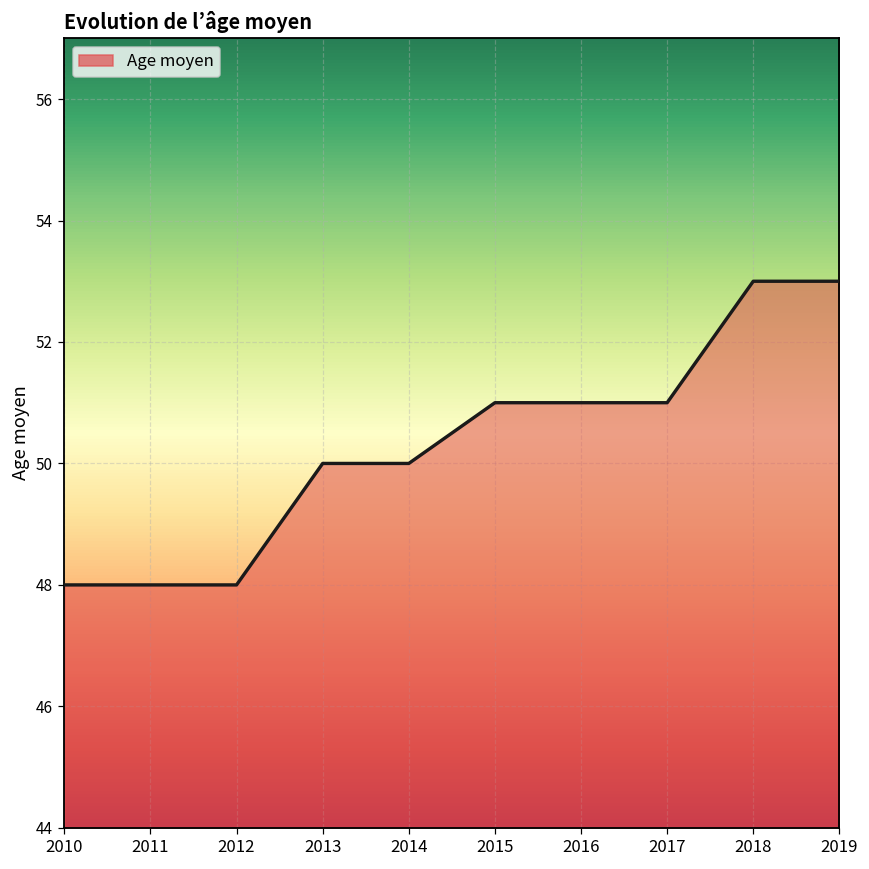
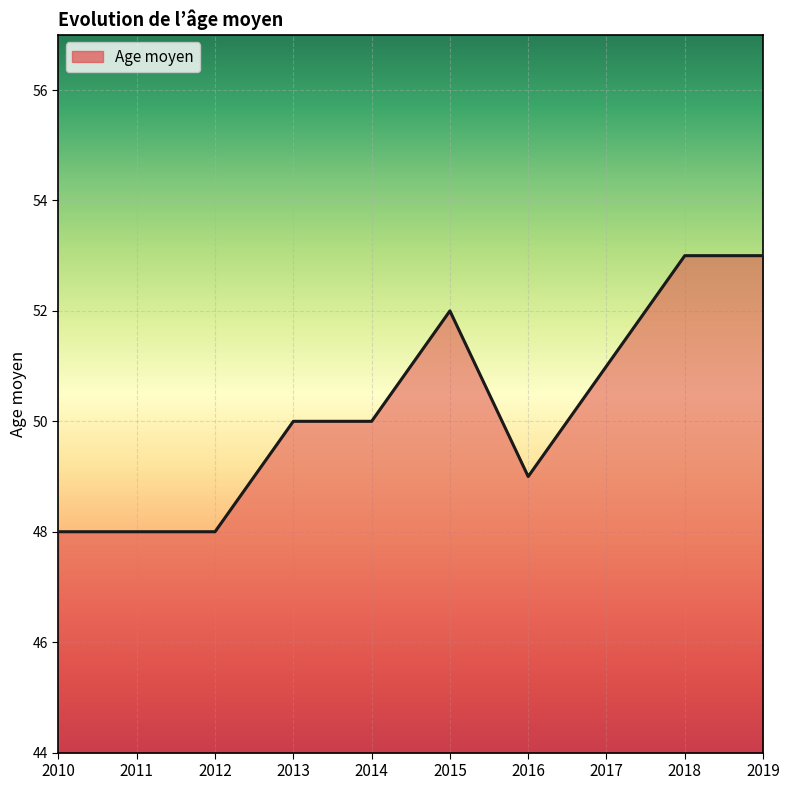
  {
    "2010": 48,
    "2011": 48,
    "2012": 48,
    "2013": 50,
    "2014": 50,
-   "2015": 51,
-   "2016": 51,
+   "2015": 52,
+   "2016": 49,
    "2017": 51,
    "2018": 53,
    "2019": 53
  }
